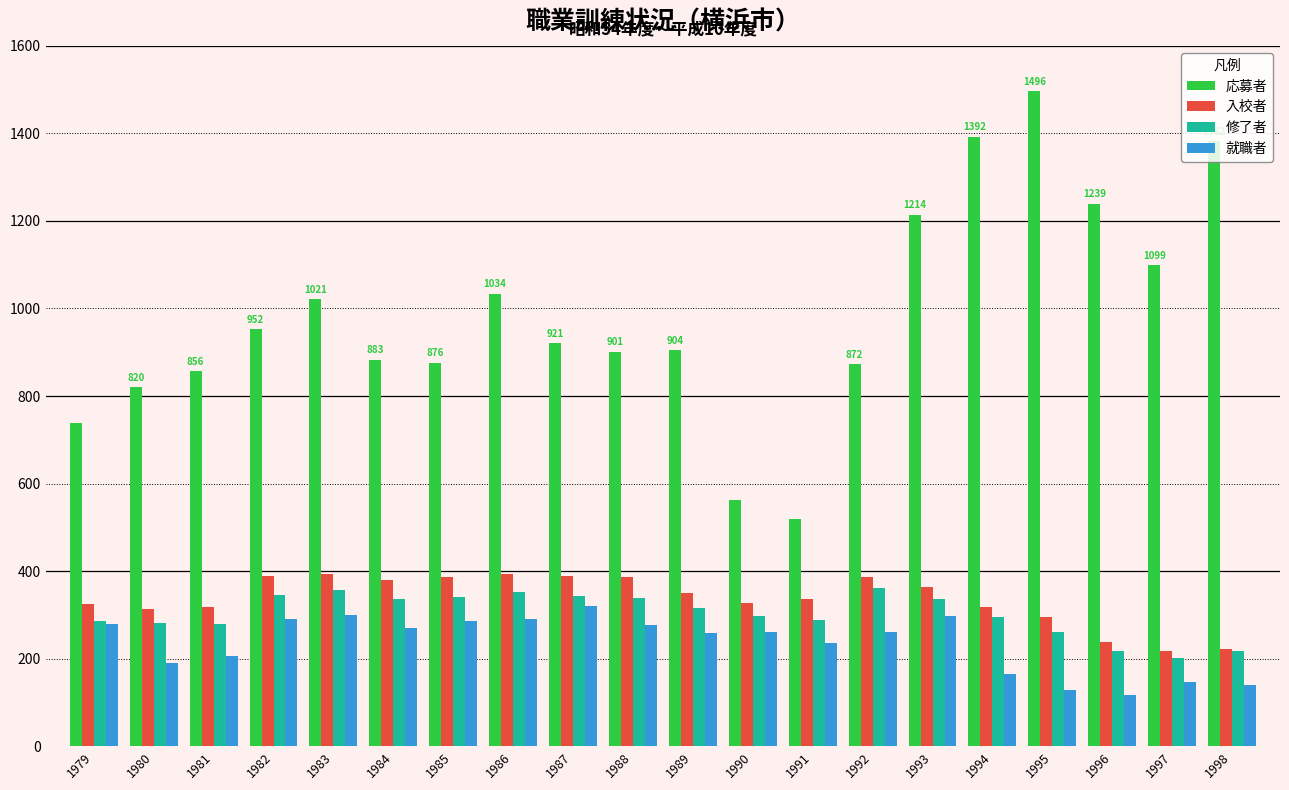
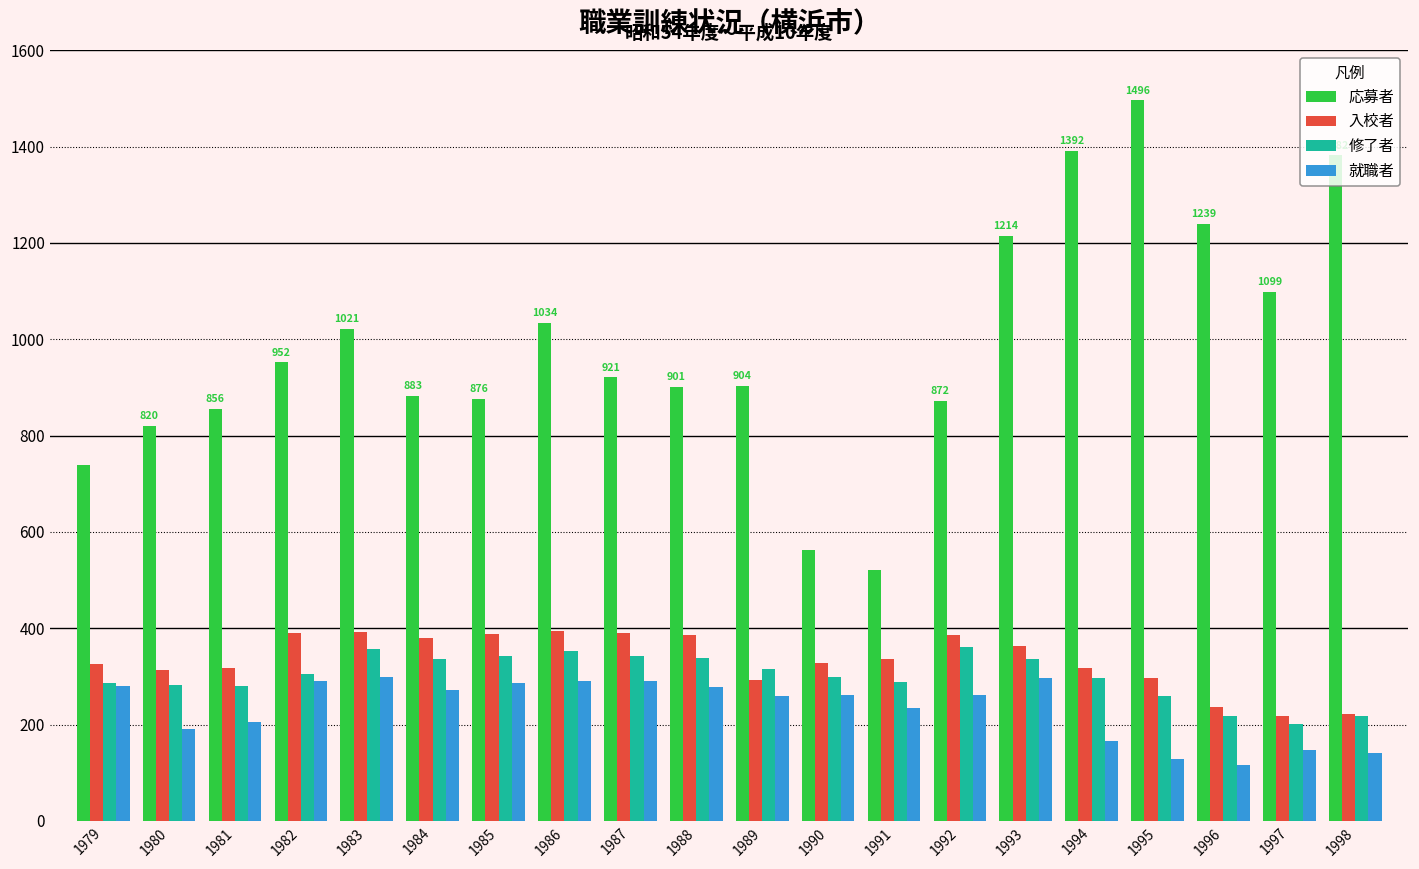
  {
    "応募者": {
      "1980": 820,
      "1981": 856,
      "1982": 952,
      "1983": 1021,
      "1984": 883,
      "1985": 876,
      "1986": 1034,
      "1987": 921,
      "1988": 901,
      "1989": 904,
      "1992": 872,
      "1993": 1214,
      "1994": 1392,
      "1995": 1496,
      "1996": 1239,
      "1997": 1099
    },
    "入校者": {
      "1979": 330,
      "1980": 310,
      "1981": 320,
      "1982": 390,
      "1983": 390,
      "1984": 380,
      "1985": 390,
      "1986": 390,
      "1987": 390,
      "1988": 390,
-     "1989": 350,
+     "1989": 290,
      "1990": 330,
      "1991": 340,
      "1992": 390,
      "1993": 360,
      "1994": 320,
      "1995": 300,
      "1996": 240,
      "1997": 220,
      "1998": 220
    },
    "修了者": {
      "1979": 290,
      "1980": 280,
      "1981": 280,
-     "1982": 350,
+     "1982": 310,
      "1983": 360,
      "1984": 340,
      "1985": 340,
      "1986": 350,
      "1987": 340,
      "1988": 340,
      "1989": 320,
      "1990": 300,
      "1991": 290,
      "1992": 360,
      "1993": 340,
      "1994": 300,
      "1995": 260,
      "1996": 220,
      "1997": 200,
      "1998": 220
    },
    "就職者": {
      "1979": 280,
      "1980": 190,
      "1981": 210,
      "1982": 290,
      "1983": 300,
      "1984": 270,
      "1985": 290,
      "1986": 290,
-     "1987": 320,
+     "1987": 290,
      "1988": 280,
      "1989": 260,
      "1990": 260,
      "1991": 240,
      "1992": 260,
      "1993": 300,
      "1994": 170,
      "1995": 130,
      "1996": 120,
      "1997": 150,
      "1998": 140
    }
  }
